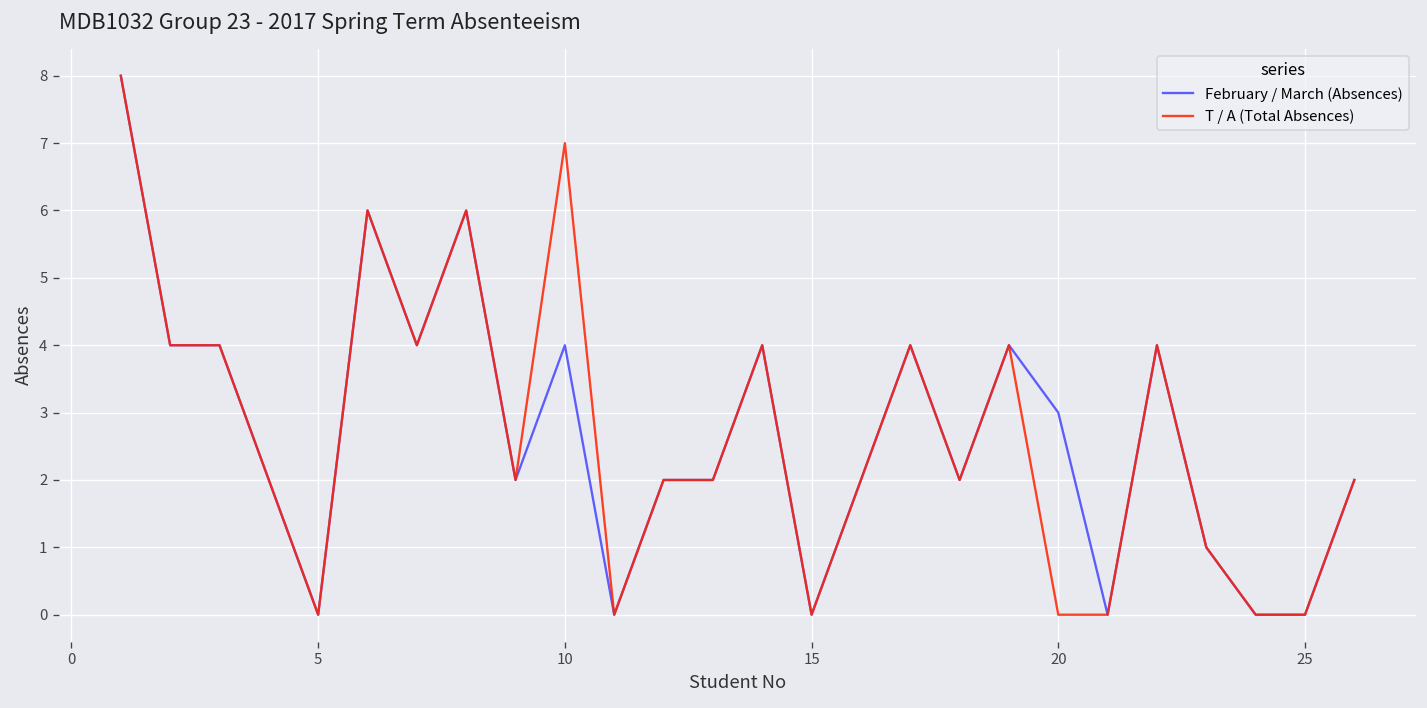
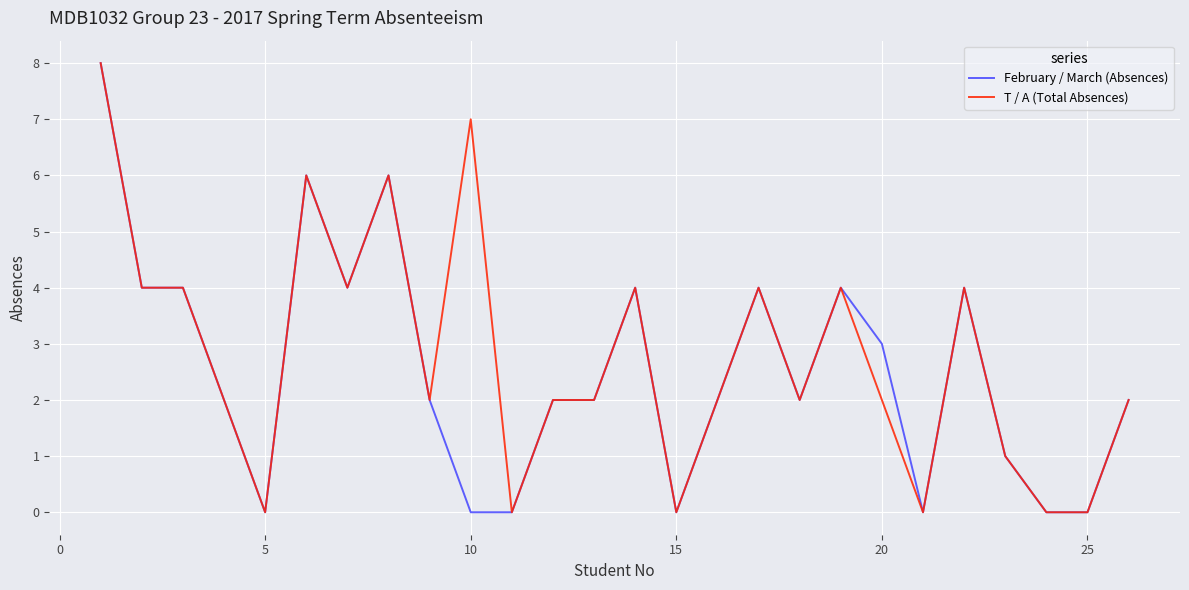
  {
    "February / March (Absences)": {
-     "10": 4,
+     "10": 0,
      "20": 3
    },
    "T / A (Total Absences)": {
      "10": 7,
-     "20": 0
+     "20": 2
    }
  }
